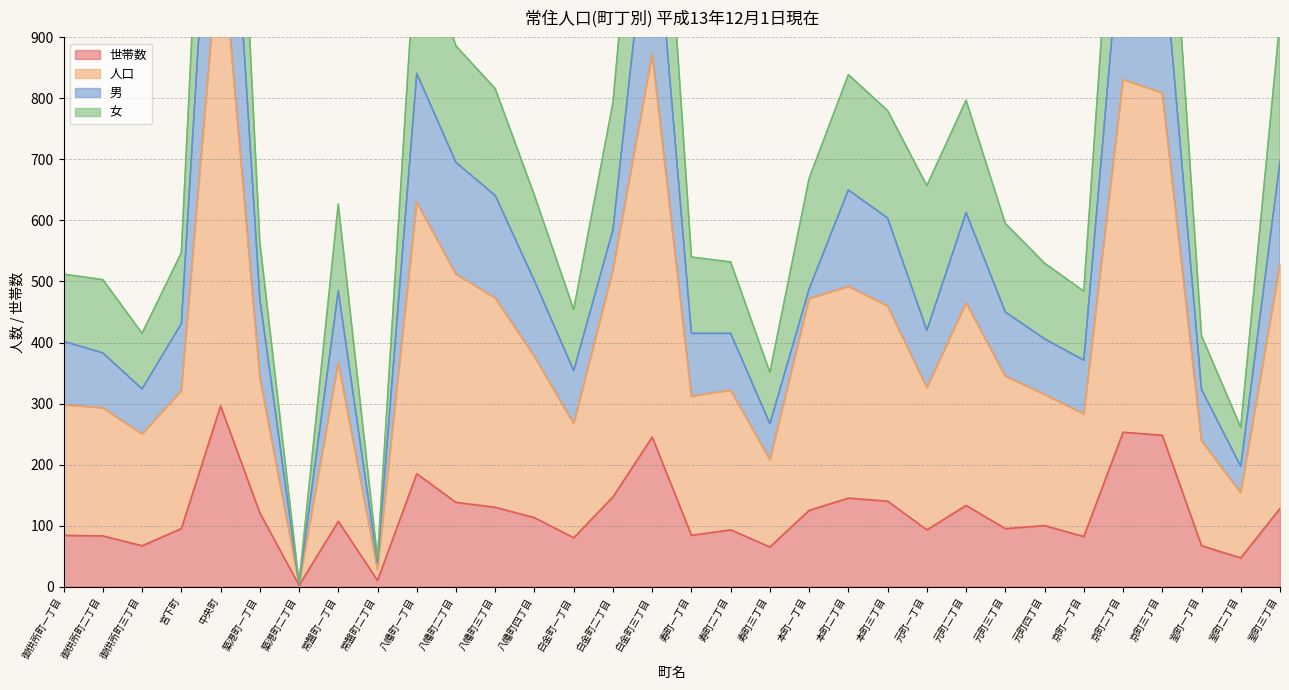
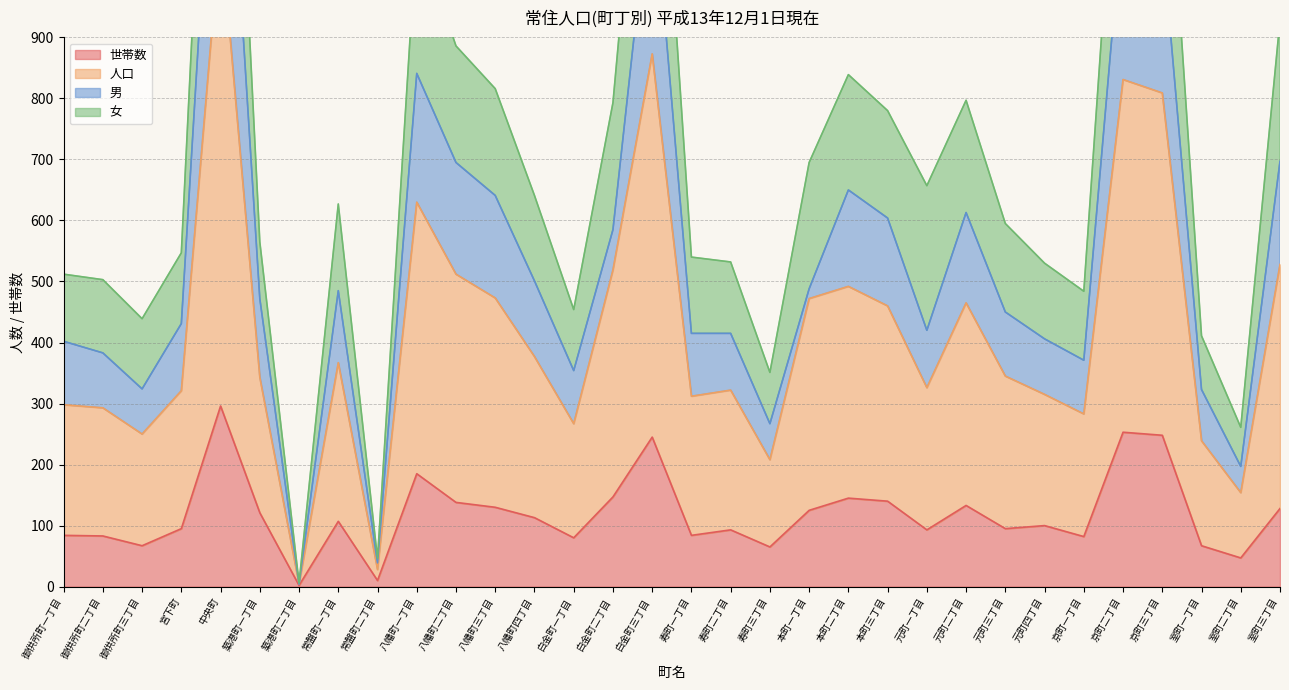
  {
    "男": {
      "御供所町一丁目": 100,
      "御供所町二丁目": 90,
      "御供所町三丁目": 70,
      "宮下町": 110,
      "築港町一丁目": 130,
      "常盤町一丁目": 120,
      "常盤町二丁目": 10,
      "八幡町一丁目": 210,
      "八幡町二丁目": 180,
      "八幡町三丁目": 170,
      "八幡町四丁目": 120,
      "白金町一丁目": 90,
      "白金町二丁目": 70,
      "寿町一丁目": 100,
      "寿町二丁目": 90,
      "寿町三丁目": 60,
      "本町一丁目": 20,
      "本町二丁目": 160,
      "本町三丁目": 140,
      "元町一丁目": 90,
      "元町二丁目": 150,
      "元町三丁目": 110,
      "元町四丁目": 90,
      "京町一丁目": 90,
      "室町一丁目": 80,
      "室町二丁目": 40,
      "室町三丁目": 170
    },
    "女": {
      "御供所町一丁目": 110,
      "御供所町二丁目": 120,
-     "御供所町三丁目": 90,
+     "御供所町三丁目": 120,
      "宮下町": 120,
      "築港町一丁目": 90,
      "常盤町一丁目": 140,
      "常盤町二丁目": 10,
      "八幡町二丁目": 190,
      "八幡町三丁目": 180,
      "八幡町四丁目": 140,
      "白金町一丁目": 100,
      "白金町二丁目": 210,
      "寿町一丁目": 130,
      "寿町二丁目": 120,
      "寿町三丁目": 80,
-     "本町一丁目": 180,
+     "本町一丁目": 210,
      "本町二丁目": 190,
      "本町三丁目": 180,
      "元町一丁目": 240,
      "元町二丁目": 180,
      "元町三丁目": 150,
      "元町四丁目": 120,
      "京町一丁目": 110,
      "室町一丁目": 90,
      "室町二丁目": 60
    }
  }
